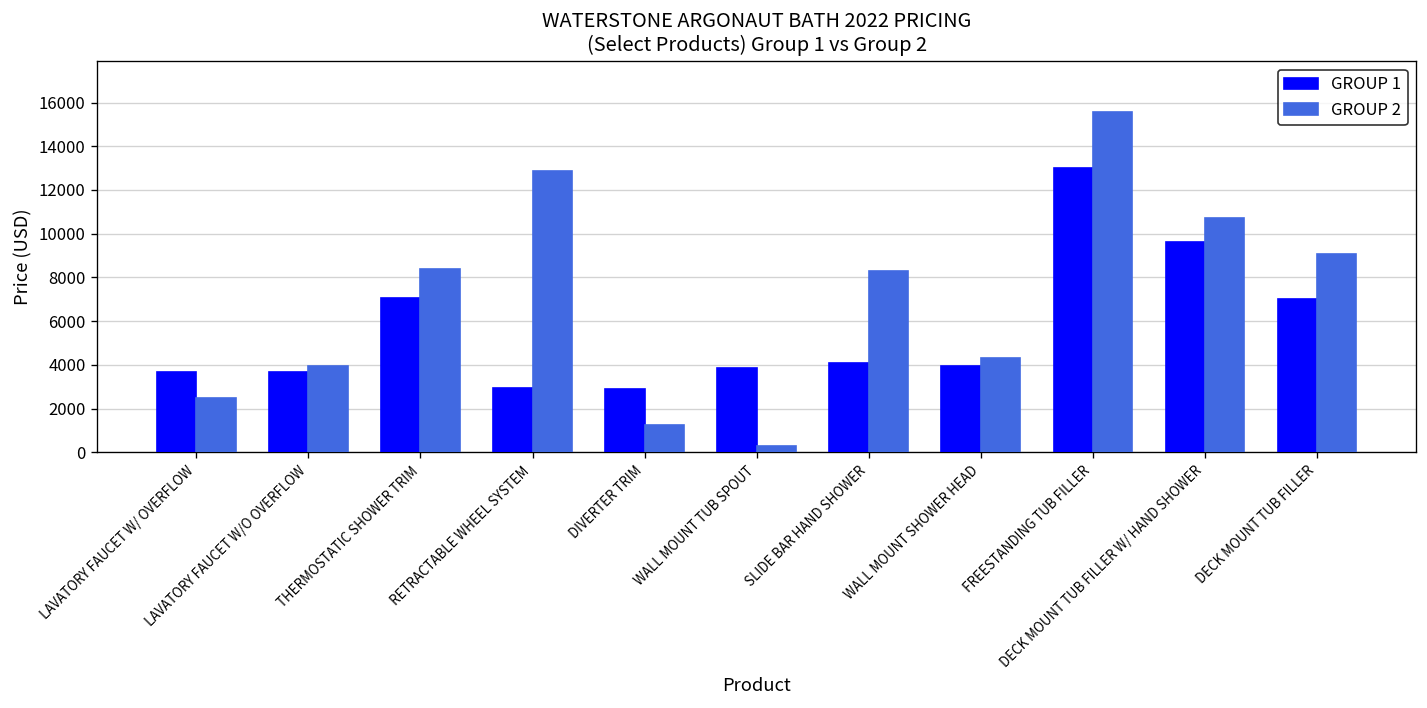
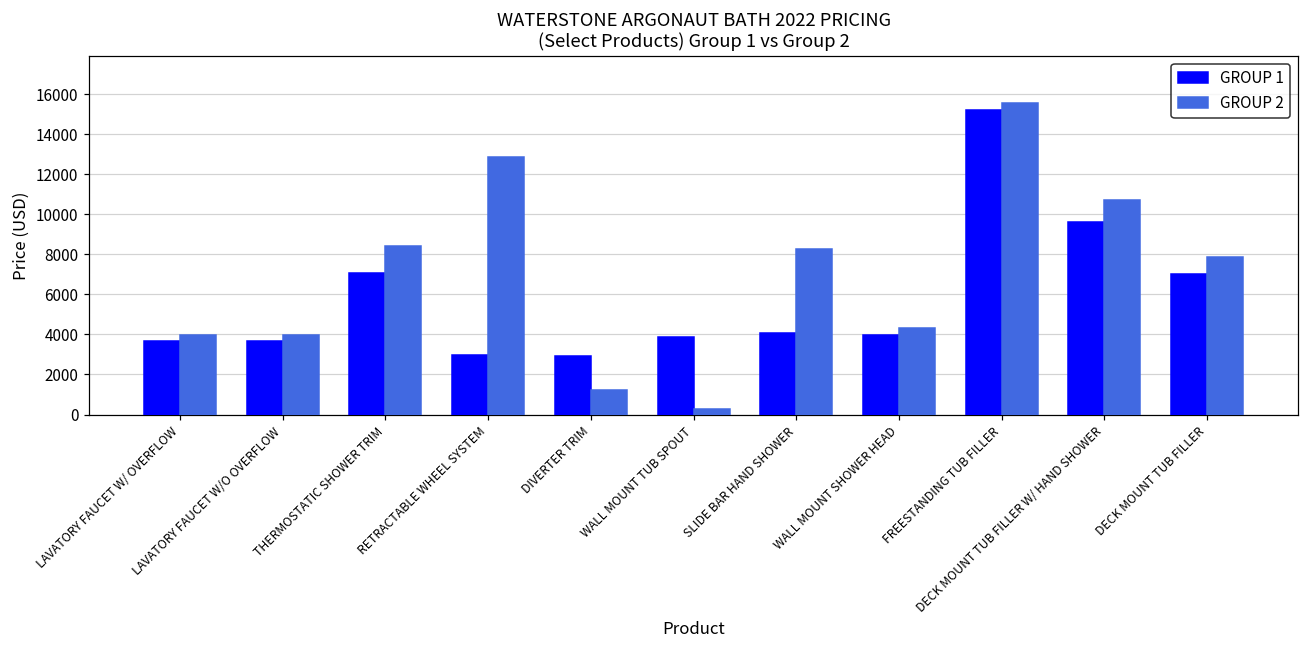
  {
    "GROUP 1": {
      "LAVATORY FAUCET W/ OVERFLOW": 3700,
      "LAVATORY FAUCET W/O OVERFLOW": 3700,
      "THERMOSTATIC SHOWER TRIM": 7000,
      "RETRACTABLE WHEEL SYSTEM": 3000,
      "DIVERTER TRIM": 2900,
      "WALL MOUNT TUB SPOUT": 3900,
      "SLIDE BAR HAND SHOWER": 4100,
      "WALL MOUNT SHOWER HEAD": 4000,
-     "FREESTANDING TUB FILLER": 13000,
+     "FREESTANDING TUB FILLER": 15200,
      "DECK MOUNT TUB FILLER W/ HAND SHOWER": 9600,
      "DECK MOUNT TUB FILLER": 7000
    },
    "GROUP 2": {
-     "LAVATORY FAUCET W/ OVERFLOW": 2500,
+     "LAVATORY FAUCET W/ OVERFLOW": 4000,
      "LAVATORY FAUCET W/O OVERFLOW": 4000,
      "THERMOSTATIC SHOWER TRIM": 8400,
      "RETRACTABLE WHEEL SYSTEM": 12900,
      "DIVERTER TRIM": 1200,
      "WALL MOUNT TUB SPOUT": 300,
      "SLIDE BAR HAND SHOWER": 8300,
      "WALL MOUNT SHOWER HEAD": 4300,
      "FREESTANDING TUB FILLER": 15600,
      "DECK MOUNT TUB FILLER W/ HAND SHOWER": 10700,
-     "DECK MOUNT TUB FILLER": 9100
+     "DECK MOUNT TUB FILLER": 7900
    }
  }
